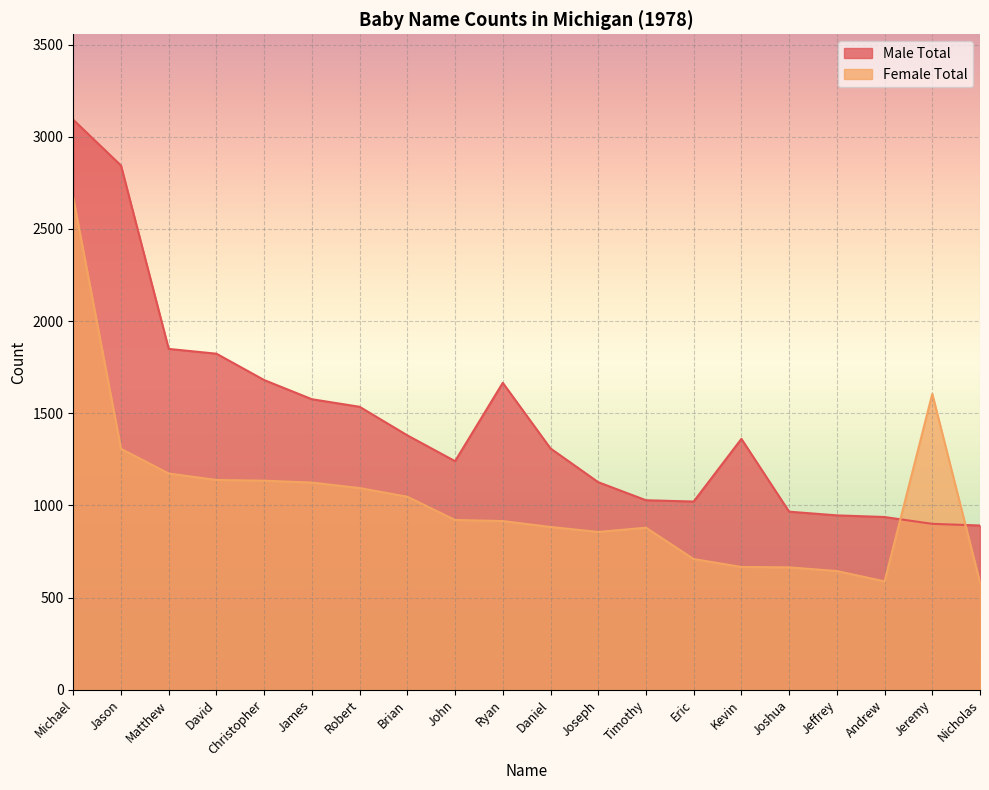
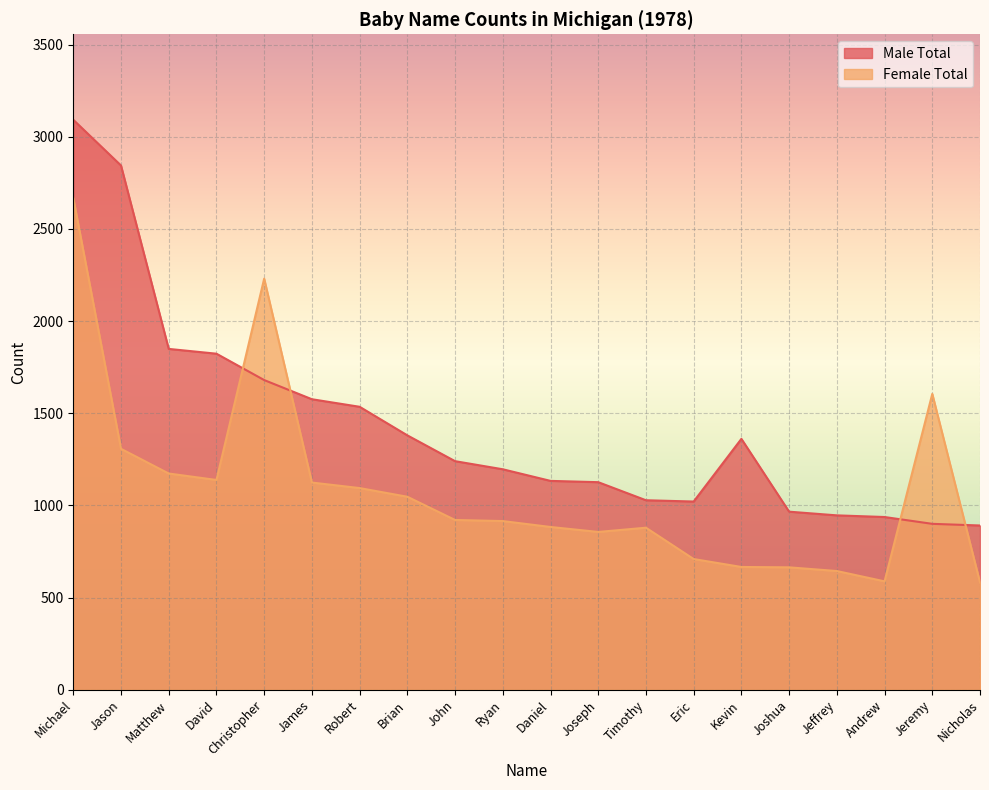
  {
    "Male Total": {
      "Michael": 3090,
      "Jason": 2840,
      "Matthew": 1850,
      "David": 1820,
      "Christopher": 1680,
      "James": 1580,
      "Robert": 1540,
      "Brian": 1380,
      "John": 1240,
-     "Ryan": 1670,
-     "Daniel": 1310,
+     "Ryan": 1200,
+     "Daniel": 1130,
      "Joseph": 1130,
      "Timothy": 1030,
      "Eric": 1020,
      "Kevin": 1360,
      "Joshua": 970,
      "Jeffrey": 950,
      "Andrew": 940,
      "Jeremy": 900,
      "Nicholas": 890
    },
    "Female Total": {
      "Michael": 2670,
      "Jason": 1310,
      "Matthew": 1170,
      "David": 1140,
-     "Christopher": 1130,
+     "Christopher": 2230,
      "James": 1120,
      "Robert": 1090,
      "Brian": 1050,
      "John": 920,
      "Ryan": 920,
      "Daniel": 880,
      "Joseph": 860,
      "Timothy": 880,
      "Eric": 710,
      "Kevin": 670,
      "Joshua": 660,
      "Jeffrey": 640,
      "Andrew": 590,
      "Jeremy": 1610,
      "Nicholas": 580
    }
  }
